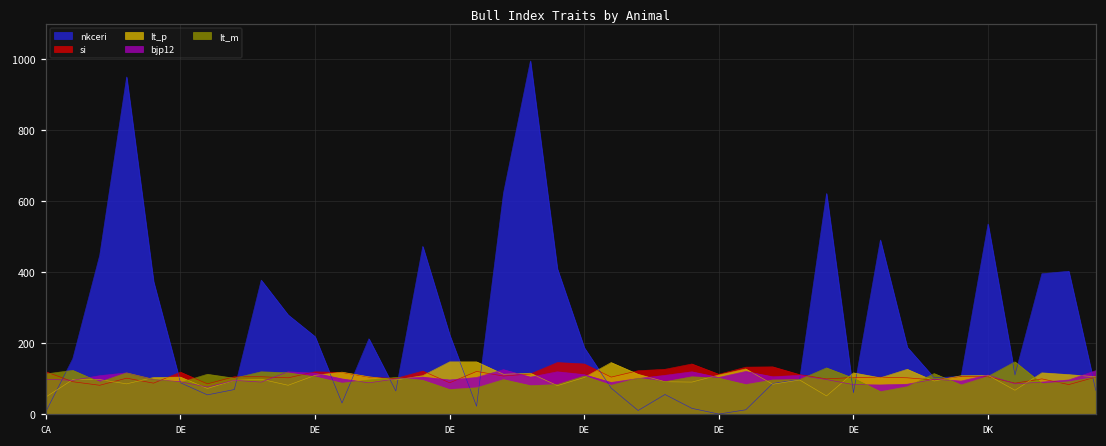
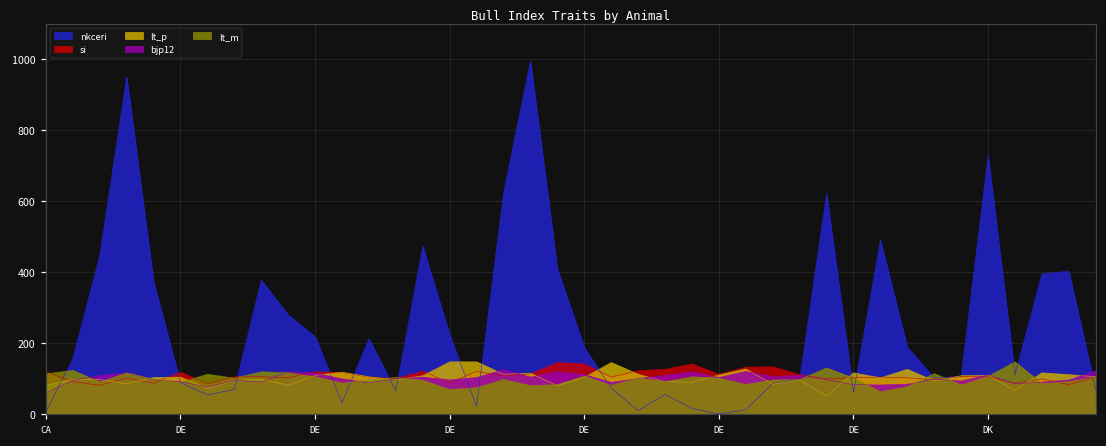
  {
    "nkceri": {
      "CA": 10,
-     "DK": 540
+     "DK": 730
    },
    "lt_p": {
-     "CA": 50
+     "CA": 80
    },
    "bjp12": {
-     "CA": 100
+     "CA": 60
    }
  }
